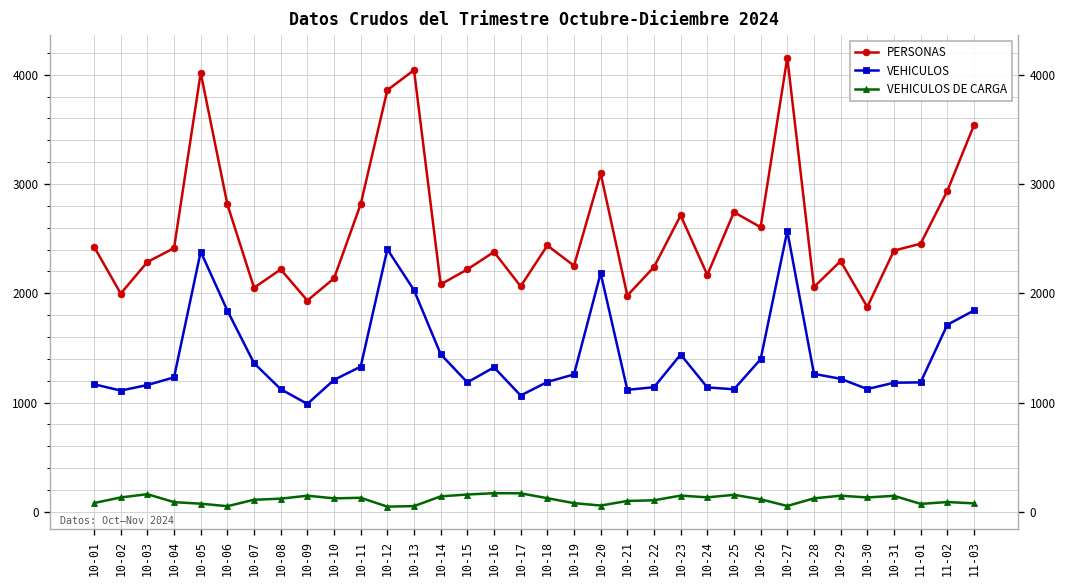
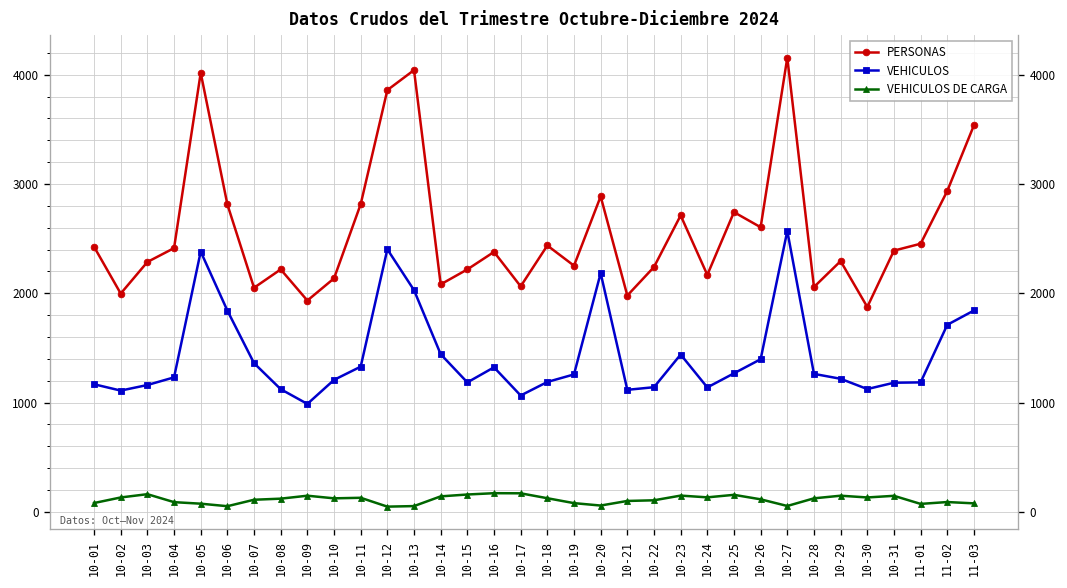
  {
    "PERSONAS": {
      "10-01": 2400,
      "10-02": 2000,
      "10-03": 2300,
      "10-04": 2400,
      "10-05": 4000,
      "10-06": 2800,
      "10-07": 2100,
      "10-08": 2200,
      "10-09": 1900,
      "10-10": 2100,
      "10-11": 2800,
      "10-12": 3900,
      "10-13": 4000,
      "10-14": 2100,
      "10-15": 2200,
      "10-16": 2400,
      "10-17": 2100,
      "10-18": 2400,
      "10-19": 2300,
-     "10-20": 3100,
+     "10-20": 2900,
      "10-21": 2000,
      "10-22": 2200,
      "10-23": 2700,
      "10-24": 2200,
      "10-25": 2700,
      "10-26": 2600,
      "10-27": 4200,
      "10-28": 2100,
      "10-29": 2300,
      "10-30": 1900,
      "10-31": 2400,
      "11-01": 2500,
      "11-02": 2900,
      "11-03": 3500
    },
    "VEHICULOS": {
      "10-01": 1200,
      "10-02": 1100,
      "10-03": 1200,
      "10-04": 1200,
      "10-05": 2400,
      "10-06": 1800,
      "10-07": 1400,
      "10-08": 1100,
      "10-09": 1000,
      "10-10": 1200,
      "10-11": 1300,
      "10-12": 2400,
      "10-13": 2000,
      "10-14": 1400,
      "10-15": 1200,
      "10-16": 1300,
      "10-17": 1100,
      "10-18": 1200,
      "10-19": 1300,
      "10-20": 2200,
      "10-21": 1100,
      "10-22": 1100,
      "10-23": 1400,
      "10-24": 1100,
-     "10-25": 1100,
+     "10-25": 1300,
      "10-26": 1400,
      "10-27": 2600,
      "10-28": 1300,
      "10-29": 1200,
      "10-30": 1100,
      "10-31": 1200,
      "11-01": 1200,
      "11-02": 1700,
      "11-03": 1800
    },
    "VEHICULOS DE CARGA": {
      "10-02": 100,
      "10-03": 200,
      "10-04": 100,
      "10-05": 100,
      "10-06": 100,
      "10-07": 100,
      "10-08": 100,
      "10-09": 100,
      "10-10": 100,
      "10-11": 100,
      "10-12": 0,
      "10-13": 100,
      "10-14": 100,
      "10-15": 200,
      "10-16": 200,
      "10-17": 200,
      "10-18": 100,
      "10-19": 100,
      "10-20": 100,
      "10-21": 100,
      "10-22": 100,
      "10-23": 100,
      "10-24": 100,
      "10-25": 200,
      "10-26": 100,
      "10-27": 100,
      "10-28": 100,
      "10-29": 100,
      "10-30": 100,
      "10-31": 100,
      "11-01": 100,
      "11-02": 100,
      "11-03": 100
    }
  }
